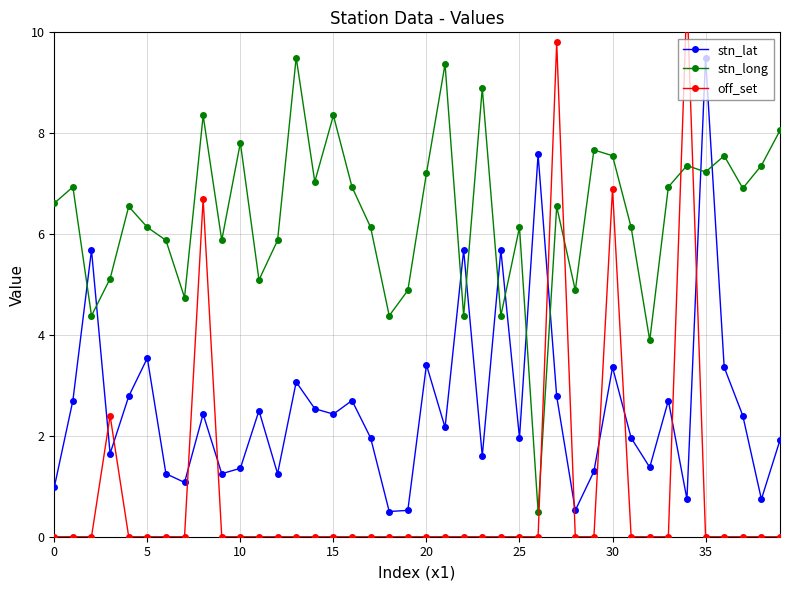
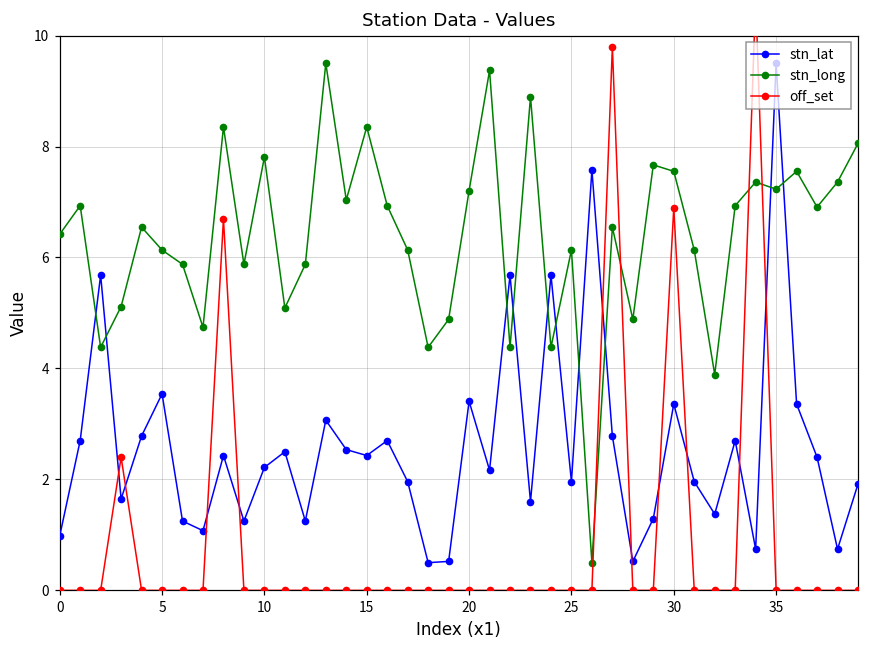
  {
    "stn_lat": {
      "0": 1.0,
      "5": 3.5,
-     "10": 1.4,
+     "10": 2.2,
      "15": 2.4,
      "20": 3.4,
      "25": 2.0,
      "30": 3.4
    },
    "stn_long": {
-     "0": 6.6,
+     "0": 6.4,
      "5": 6.1,
      "10": 7.8,
      "15": 8.4,
      "20": 7.2,
      "25": 6.1,
      "30": 7.6,
      "35": 7.2
    },
    "off_set": {
      "0": 0.0,
      "5": 0.0,
      "10": 0.0,
      "15": 0.0,
      "20": 0.0,
      "25": 0.0,
      "30": 6.9,
      "35": 0.0
    }
  }
